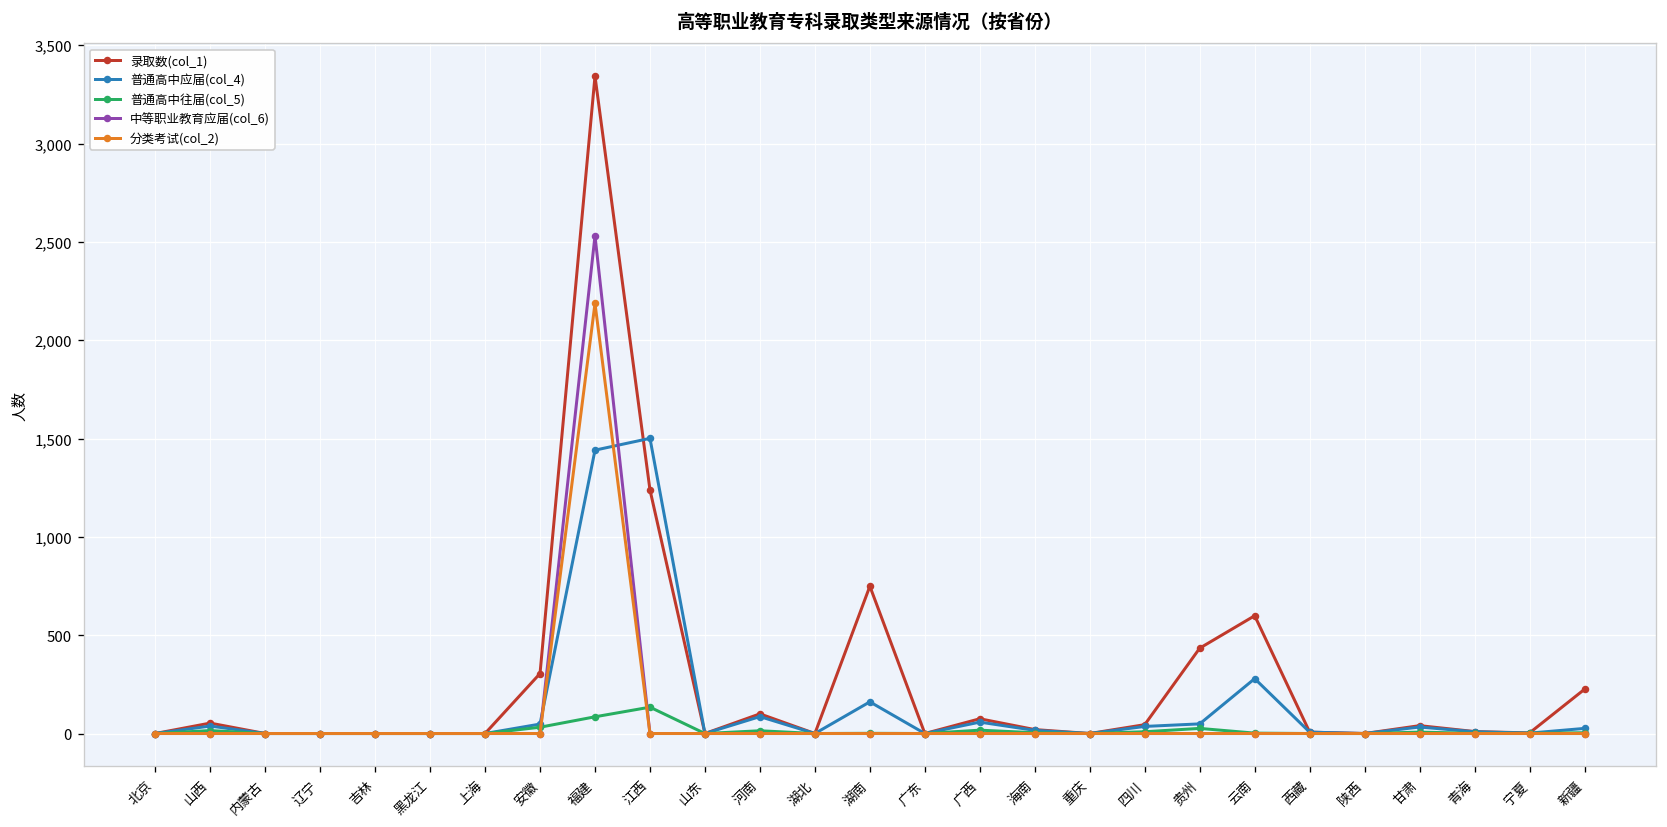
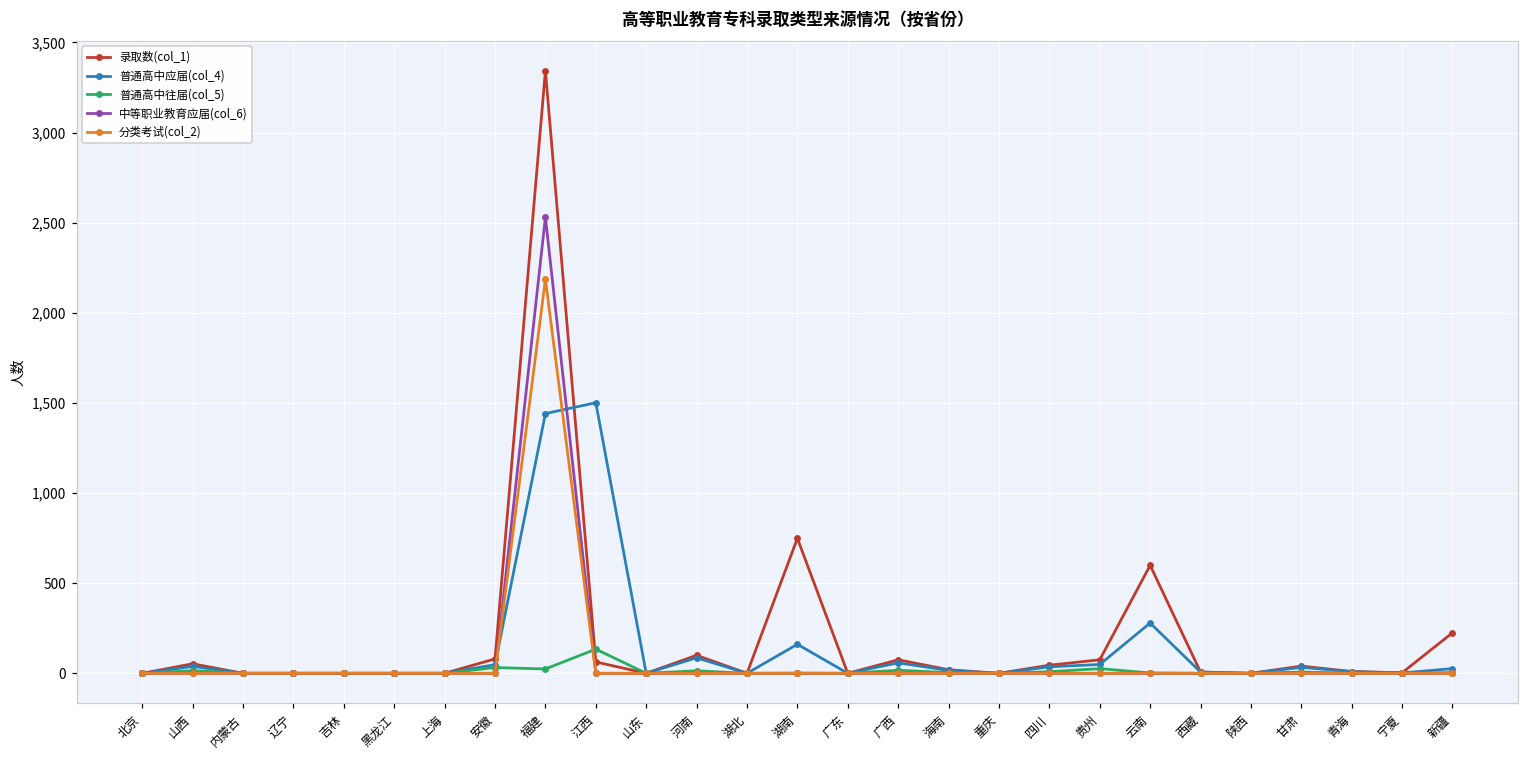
  {
    "录取数(col_1)": {
-     "安徽": "310",
+     "安徽": "80",
      "福建": "3,340",
-     "江西": "1,240",
+     "江西": "60",
      "湖南": "750",
      "广西": "80",
-     "贵州": "430",
+     "贵州": "80",
      "云南": "600",
      "新疆": "230"
    },
    "普通高中应届(col_4)": {
      "安徽": "50",
      "福建": "1,440",
      "江西": "1,500",
      "湖南": "160",
      "广西": "60",
      "贵州": "50",
      "云南": "280",
      "新疆": "30"
    },
    "普通高中往届(col_5)": {
      "安徽": "30",
-     "福建": "90",
+     "福建": "20",
      "江西": "130",
      "广西": "20",
      "贵州": "30"
    },
    "中等职业教育应届(col_6)": {
      "福建": "2,530"
    },
    "分类考试(col_2)": {
      "福建": "2,190"
    }
  }
